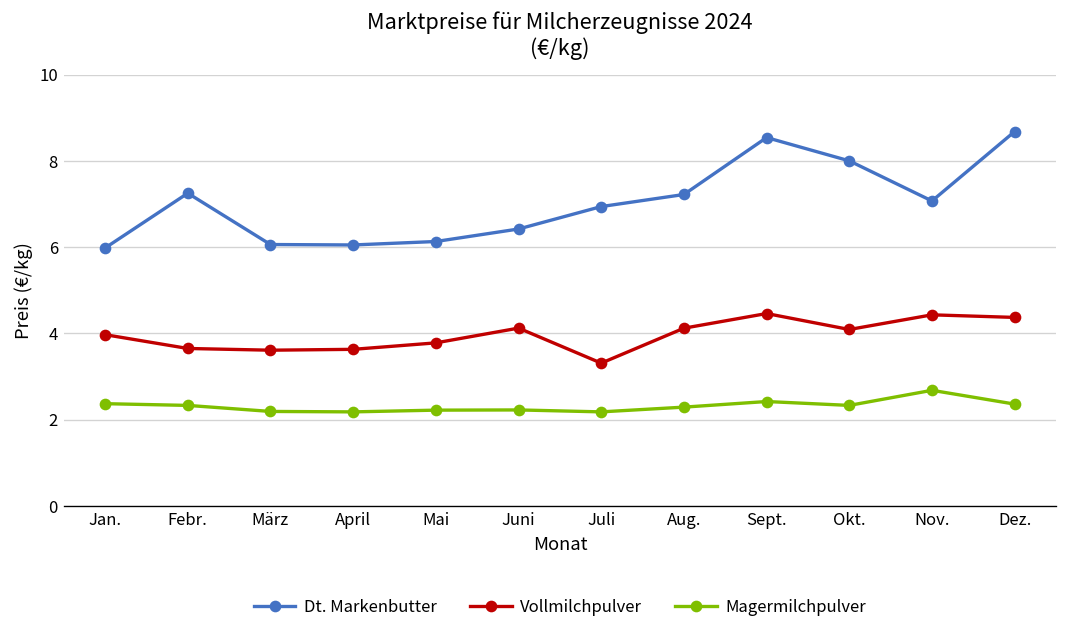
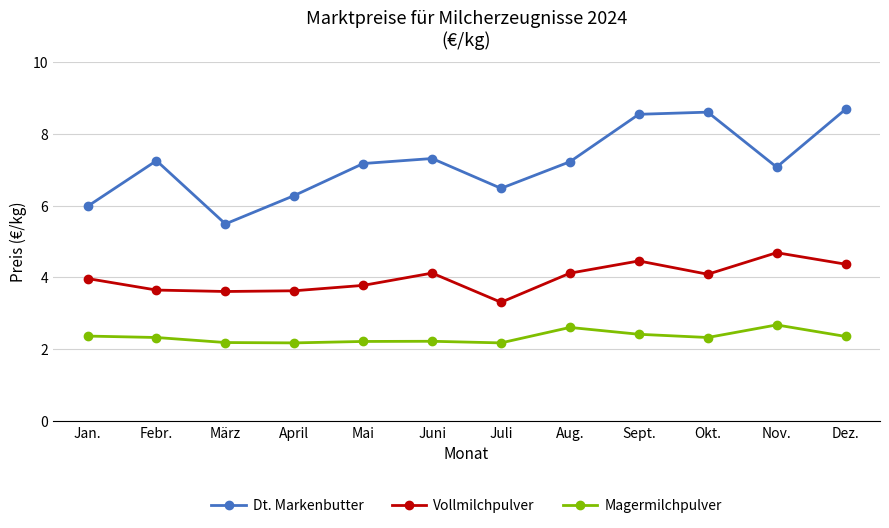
  {
    "Dt. Markenbutter": {
      "Jan.": 6.0,
      "Febr.": 7.3,
-     "März": 6.1,
-     "April": 6.1,
-     "Mai": 6.1,
-     "Juni": 6.4,
-     "Juli": 6.9,
+     "März": 5.5,
+     "April": 6.3,
+     "Mai": 7.2,
+     "Juni": 7.3,
+     "Juli": 6.5,
      "Aug.": 7.2,
      "Sept.": 8.5,
-     "Okt.": 8.0,
+     "Okt.": 8.6,
      "Nov.": 7.1,
      "Dez.": 8.7
    },
    "Vollmilchpulver": {
      "Jan.": 4.0,
      "Febr.": 3.7,
      "März": 3.6,
      "April": 3.6,
      "Mai": 3.8,
      "Juni": 4.1,
      "Juli": 3.3,
      "Aug.": 4.1,
      "Sept.": 4.5,
      "Okt.": 4.1,
-     "Nov.": 4.4,
+     "Nov.": 4.7,
      "Dez.": 4.4
    },
    "Magermilchpulver": {
      "Jan.": 2.4,
      "Febr.": 2.3,
      "März": 2.2,
      "April": 2.2,
      "Mai": 2.2,
      "Juni": 2.2,
      "Juli": 2.2,
-     "Aug.": 2.3,
+     "Aug.": 2.6,
      "Sept.": 2.4,
      "Okt.": 2.3,
      "Nov.": 2.7,
      "Dez.": 2.4
    }
  }
